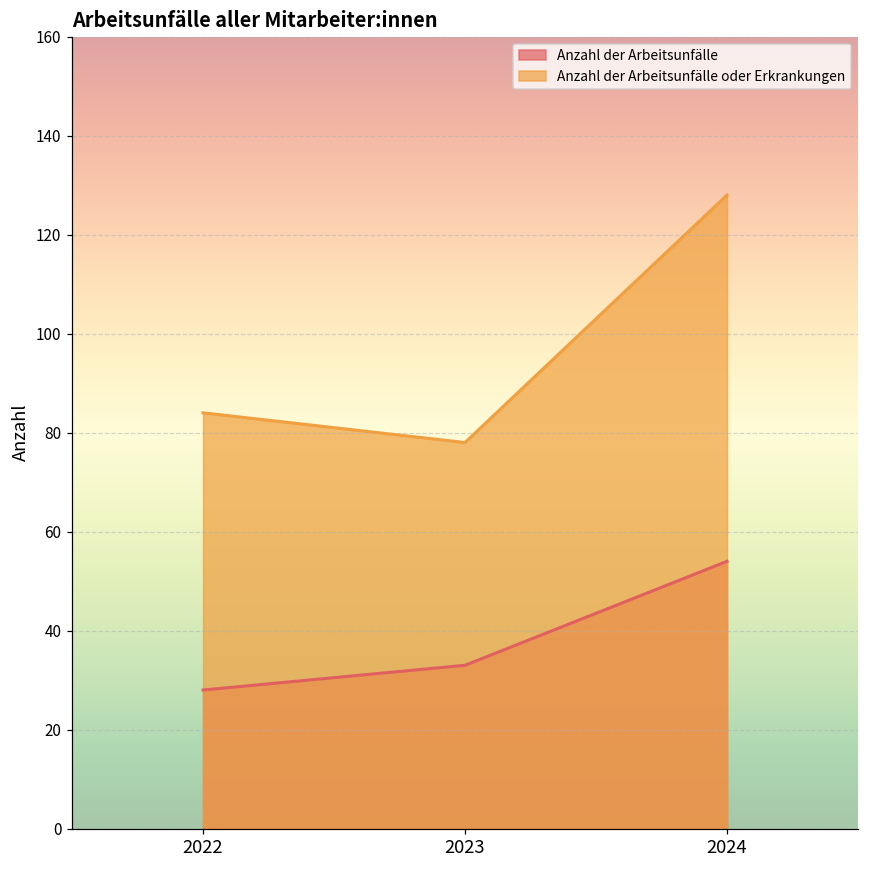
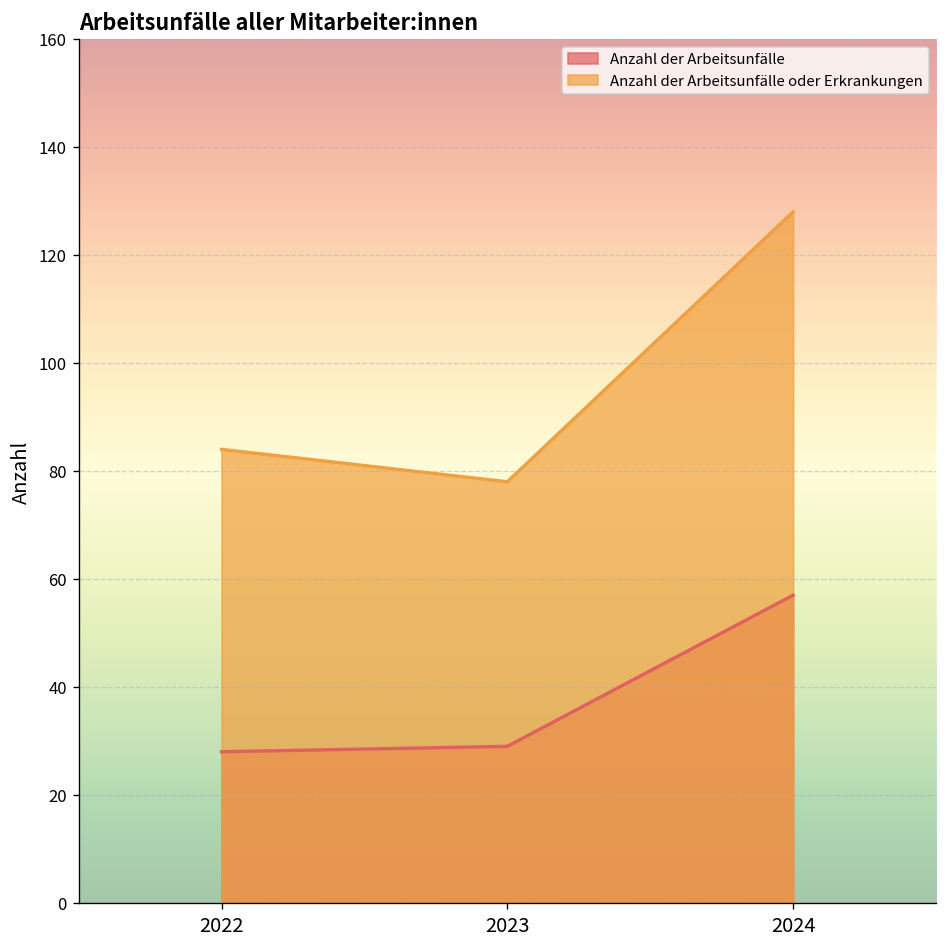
  {
    "Anzahl der Arbeitsunfälle": {
      "2022": 28,
-     "2023": 33,
-     "2024": 54
+     "2023": 29,
+     "2024": 57
    },
    "Anzahl der Arbeitsunfälle oder Erkrankungen": {
      "2022": 84,
      "2023": 78,
      "2024": 128
    }
  }
